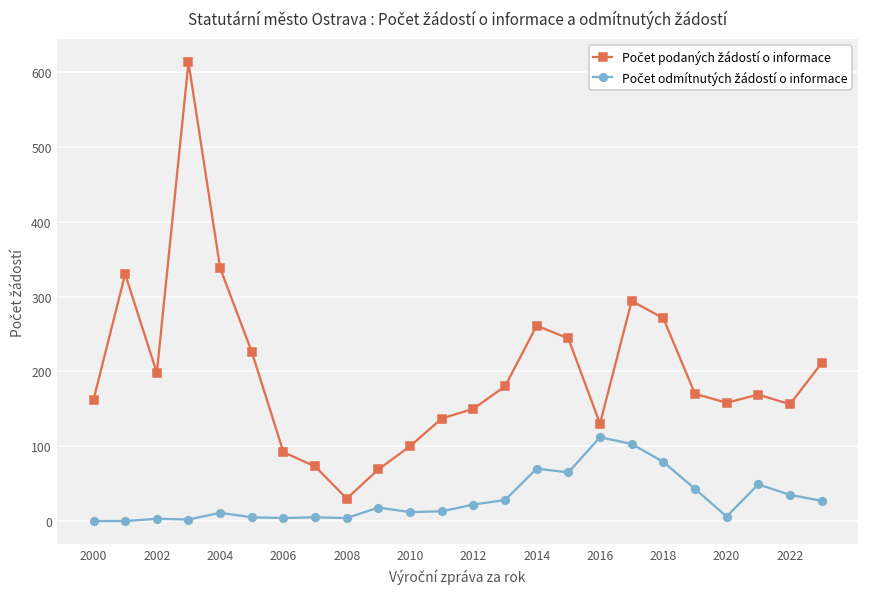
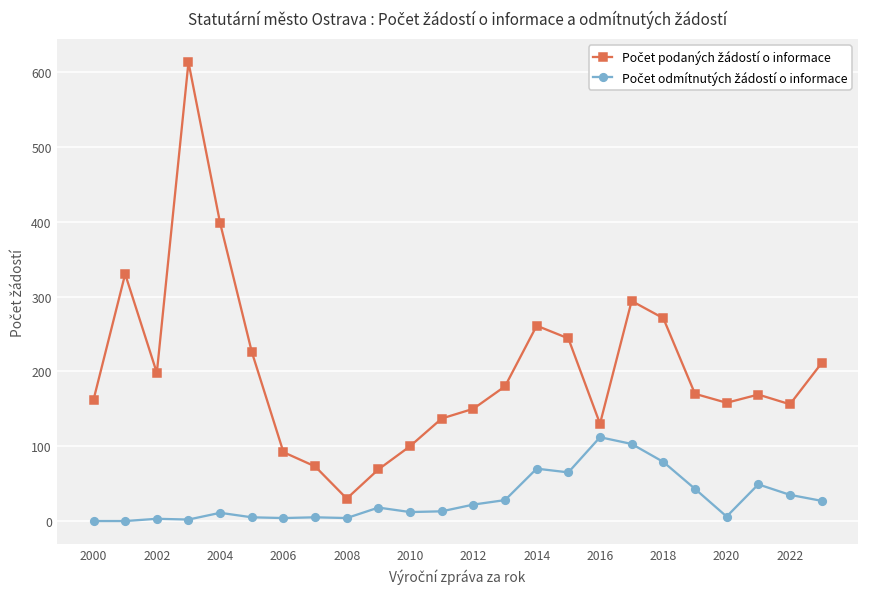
  {
    "Počet podaných žádostí o informace": {
      "2000": 160,
      "2002": 200,
-     "2004": 340,
+     "2004": 400,
      "2006": 90,
      "2008": 30,
      "2010": 100,
      "2012": 150,
      "2014": 260,
      "2016": 130,
      "2018": 270,
      "2020": 160,
      "2022": 160
    },
    "Počet odmítnutých žádostí o informace": {
      "2000": 0,
      "2002": 0,
      "2004": 10,
      "2006": 0,
      "2008": 0,
      "2010": 10,
      "2012": 20,
      "2014": 70,
      "2016": 110,
      "2018": 80,
      "2020": 10,
      "2022": 40
    }
  }
